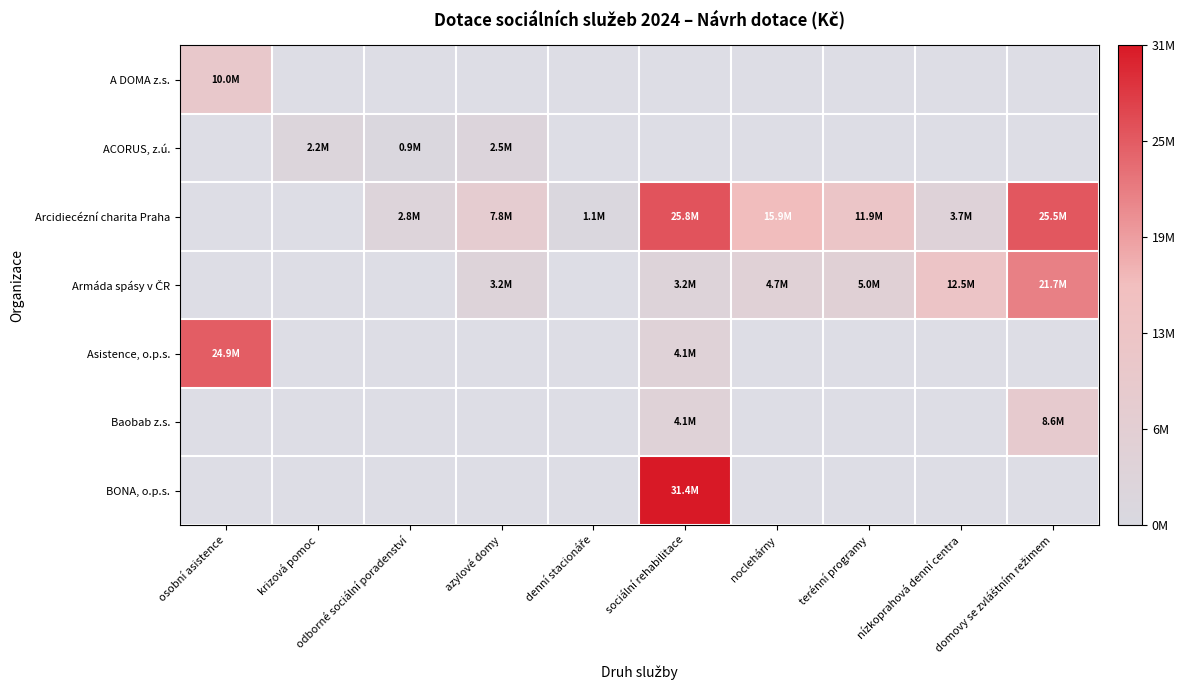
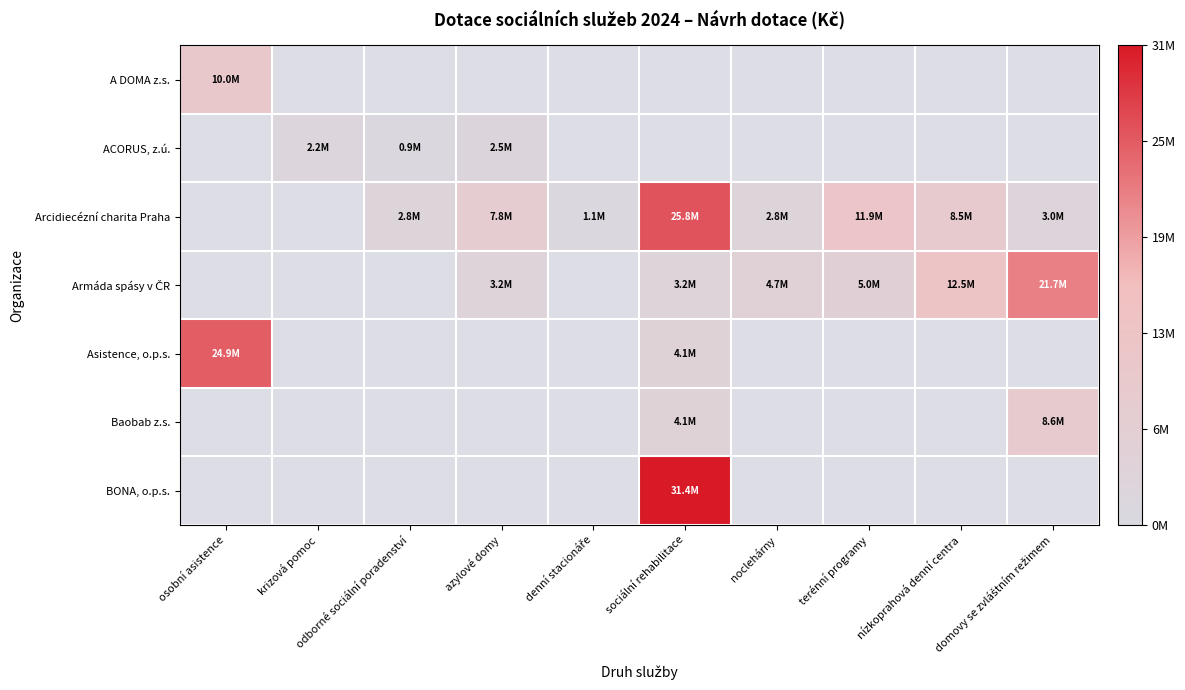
  {
    "A DOMA z.s.": {
      "osobní asistence": "10.0M"
    },
    "ACORUS, z.ú.": {
      "krizová pomoc": "2.2M",
      "odborné sociální poradenství": "0.9M",
      "azylové domy": "2.5M"
    },
    "Arcidiecézní charita Praha": {
      "odborné sociální poradenství": "2.8M",
      "azylové domy": "7.8M",
      "denní stacionáře": "1.1M",
      "sociální rehabilitace": "25.8M",
-     "noclehárny": "15.9M",
+     "noclehárny": "2.8M",
      "terénní programy": "11.9M",
-     "nízkoprahová denní centra": "3.7M",
-     "domovy se zvláštním režimem": "25.5M"
+     "nízkoprahová denní centra": "8.5M",
+     "domovy se zvláštním režimem": "3.0M"
    },
    "Armáda spásy v ČR": {
      "azylové domy": "3.2M",
      "sociální rehabilitace": "3.2M",
      "noclehárny": "4.7M",
      "terénní programy": "5.0M",
      "nízkoprahová denní centra": "12.5M",
      "domovy se zvláštním režimem": "21.7M"
    },
    "Asistence, o.p.s.": {
      "osobní asistence": "24.9M",
      "sociální rehabilitace": "4.1M"
    },
    "Baobab z.s.": {
      "sociální rehabilitace": "4.1M",
      "domovy se zvláštním režimem": "8.6M"
    },
    "BONA, o.p.s.": {
      "sociální rehabilitace": "31.4M"
    }
  }
